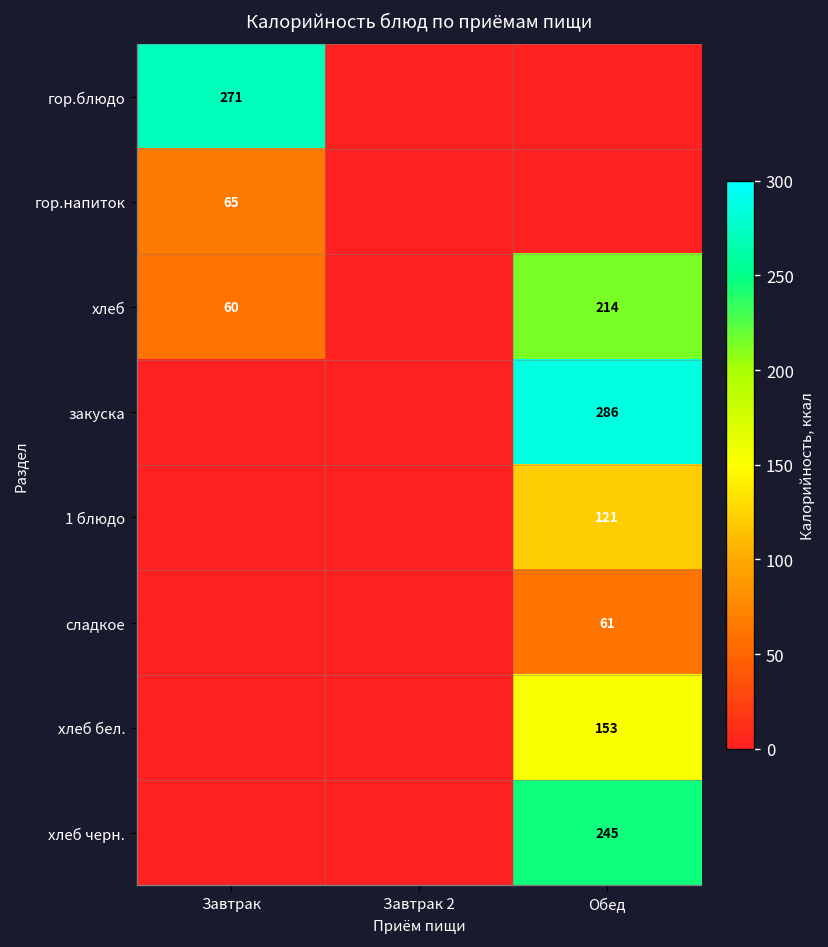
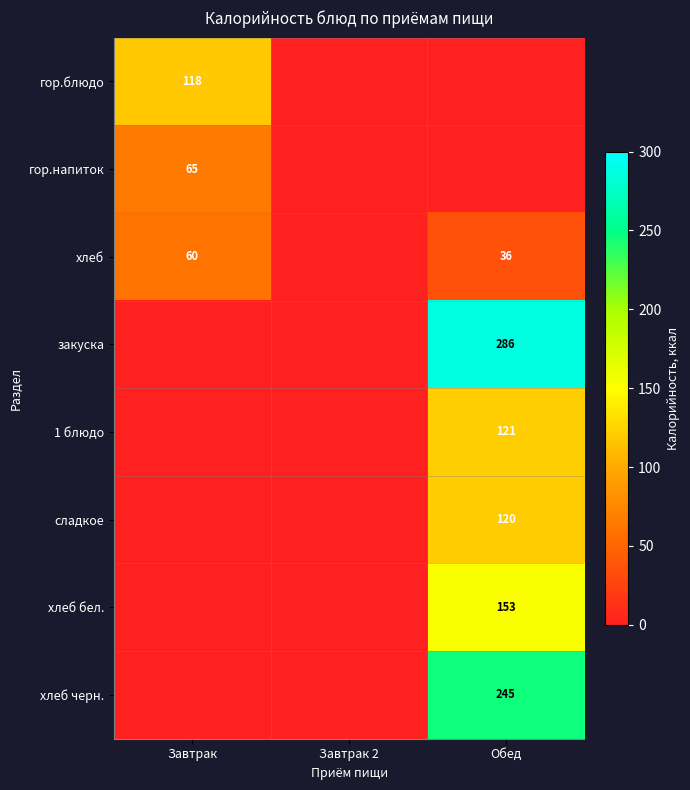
  {
    "гор.блюдо": {
-     "Завтрак": 271
+     "Завтрак": 118
    },
    "гор.напиток": {
      "Завтрак": 65
    },
    "хлеб": {
      "Завтрак": 60,
-     "Обед": 214
+     "Обед": 36
    },
    "закуска": {
      "Обед": 286
    },
    "1 блюдо": {
      "Обед": 121
    },
    "сладкое": {
-     "Обед": 61
+     "Обед": 120
    },
    "хлеб бел.": {
      "Обед": 153
    },
    "хлеб черн.": {
      "Обед": 245
    }
  }
